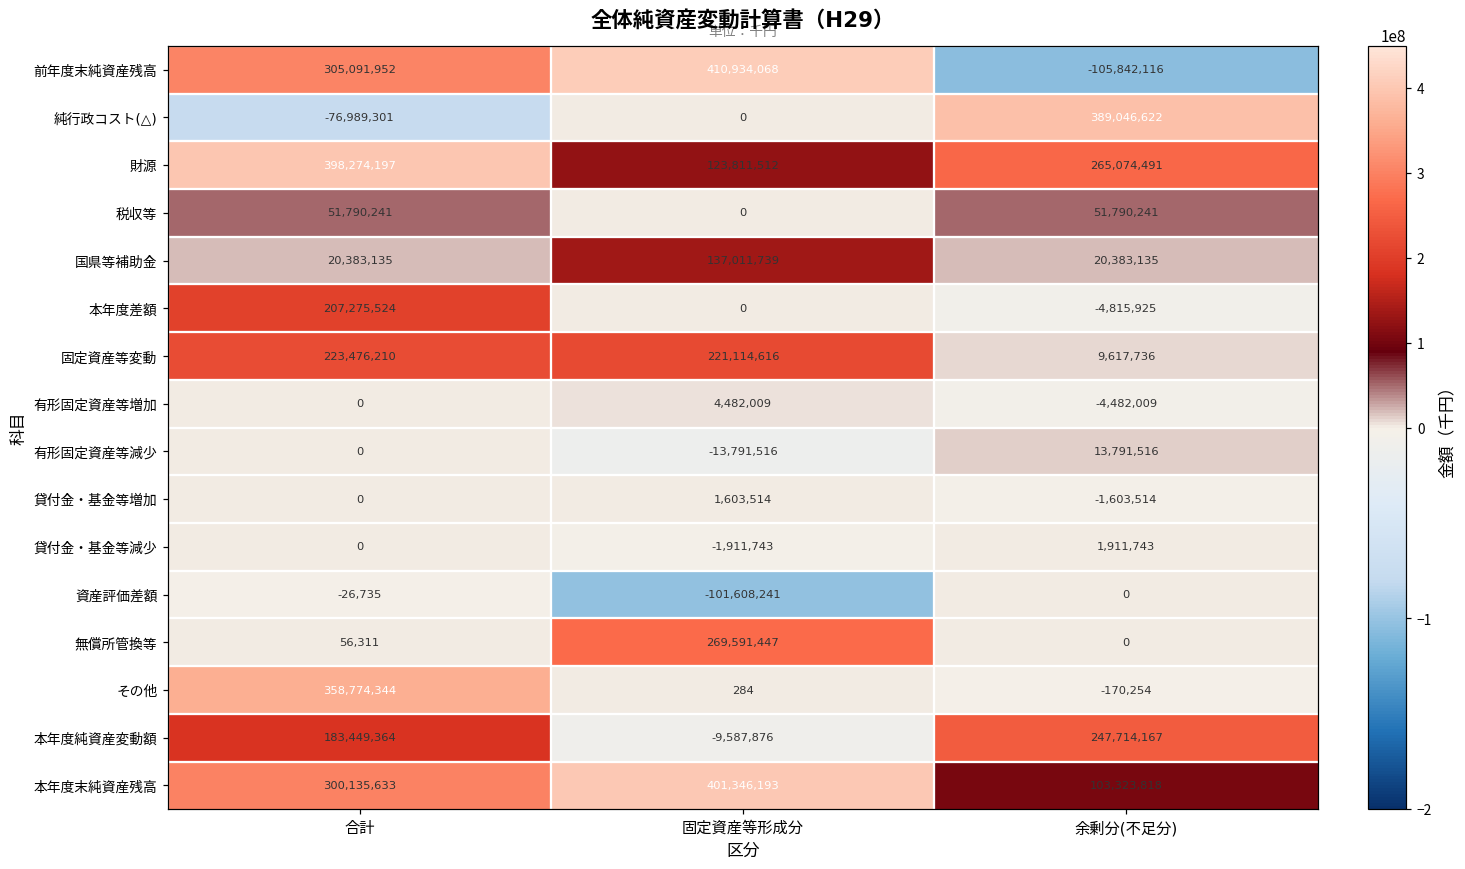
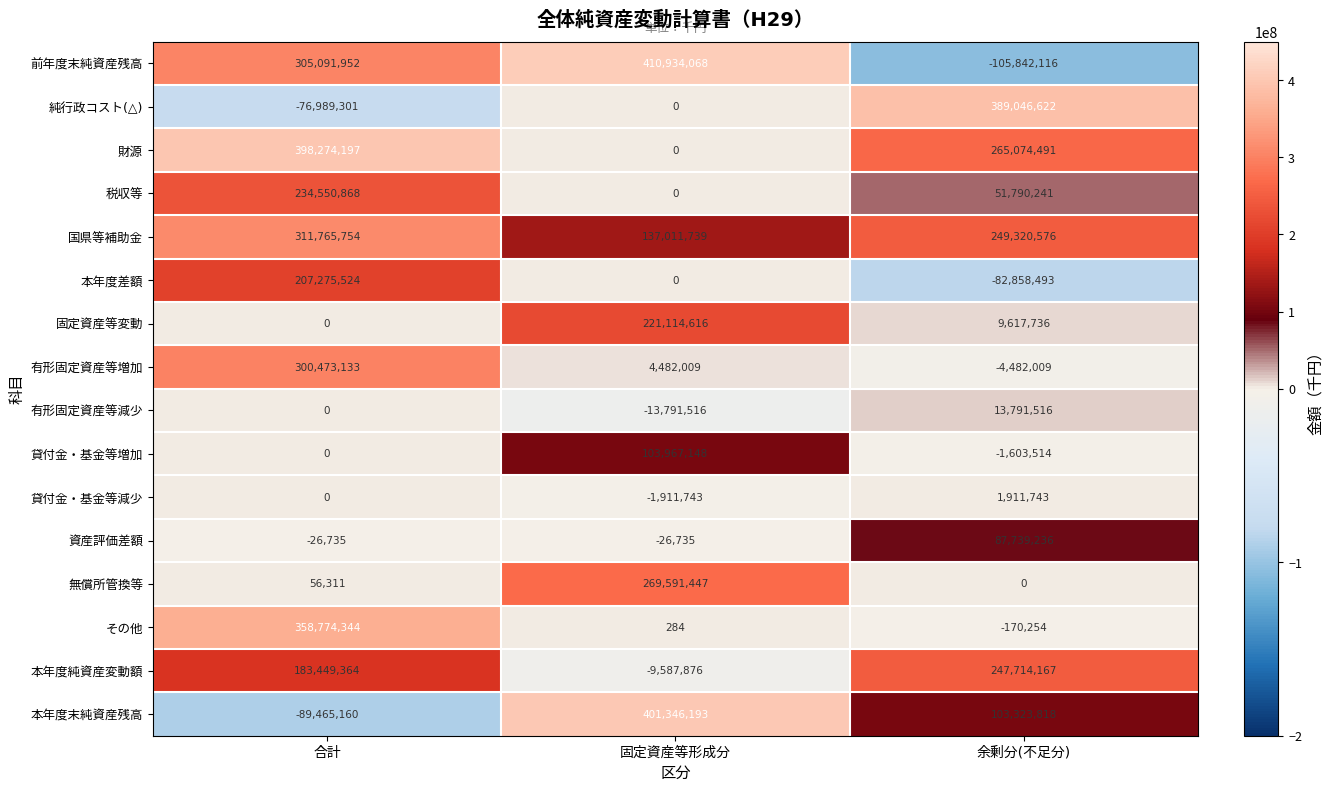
  {
    "前年度末純資産残高": {
      "合計": "305,091,952",
      "固定資産等形成分": "410,934,068",
      "余剰分(不足分)": "-105,842,116"
    },
    "純行政コスト(△)": {
      "合計": "-76,989,301",
      "固定資産等形成分": "0",
      "余剰分(不足分)": "389,046,622"
    },
    "財源": {
      "合計": "398,274,197",
-     "固定資産等形成分": "123,811,512",
+     "固定資産等形成分": "0",
      "余剰分(不足分)": "265,074,491"
    },
    "税収等": {
-     "合計": "51,790,241",
+     "合計": "234,550,868",
      "固定資産等形成分": "0",
      "余剰分(不足分)": "51,790,241"
    },
    "国県等補助金": {
-     "合計": "20,383,135",
+     "合計": "311,765,754",
      "固定資産等形成分": "137,011,739",
-     "余剰分(不足分)": "20,383,135"
+     "余剰分(不足分)": "249,320,576"
    },
    "本年度差額": {
      "合計": "207,275,524",
      "固定資産等形成分": "0",
-     "余剰分(不足分)": "-4,815,925"
+     "余剰分(不足分)": "-82,858,493"
    },
    "固定資産等変動": {
-     "合計": "223,476,210",
+     "合計": "0",
      "固定資産等形成分": "221,114,616",
      "余剰分(不足分)": "9,617,736"
    },
    "有形固定資産等増加": {
-     "合計": "0",
+     "合計": "300,473,133",
      "固定資産等形成分": "4,482,009",
      "余剰分(不足分)": "-4,482,009"
    },
    "有形固定資産等減少": {
      "合計": "0",
      "固定資産等形成分": "-13,791,516",
      "余剰分(不足分)": "13,791,516"
    },
    "貸付金・基金等増加": {
      "合計": "0",
-     "固定資産等形成分": "1,603,514",
+     "固定資産等形成分": "103,967,148",
      "余剰分(不足分)": "-1,603,514"
    },
    "貸付金・基金等減少": {
      "合計": "0",
      "固定資産等形成分": "-1,911,743",
      "余剰分(不足分)": "1,911,743"
    },
    "資産評価差額": {
      "合計": "-26,735",
-     "固定資産等形成分": "-101,608,241",
-     "余剰分(不足分)": "0"
+     "固定資産等形成分": "-26,735",
+     "余剰分(不足分)": "87,739,236"
    },
    "無償所管換等": {
      "合計": "56,311",
      "固定資産等形成分": "269,591,447",
      "余剰分(不足分)": "0"
    },
    "その他": {
      "合計": "358,774,344",
      "固定資産等形成分": "284",
      "余剰分(不足分)": "-170,254"
    },
    "本年度純資産変動額": {
      "合計": "183,449,364",
      "固定資産等形成分": "-9,587,876",
      "余剰分(不足分)": "247,714,167"
    },
    "本年度末純資産残高": {
-     "合計": "300,135,633",
+     "合計": "-89,465,160",
      "固定資産等形成分": "401,346,193",
      "余剰分(不足分)": "103,323,818"
    }
  }
